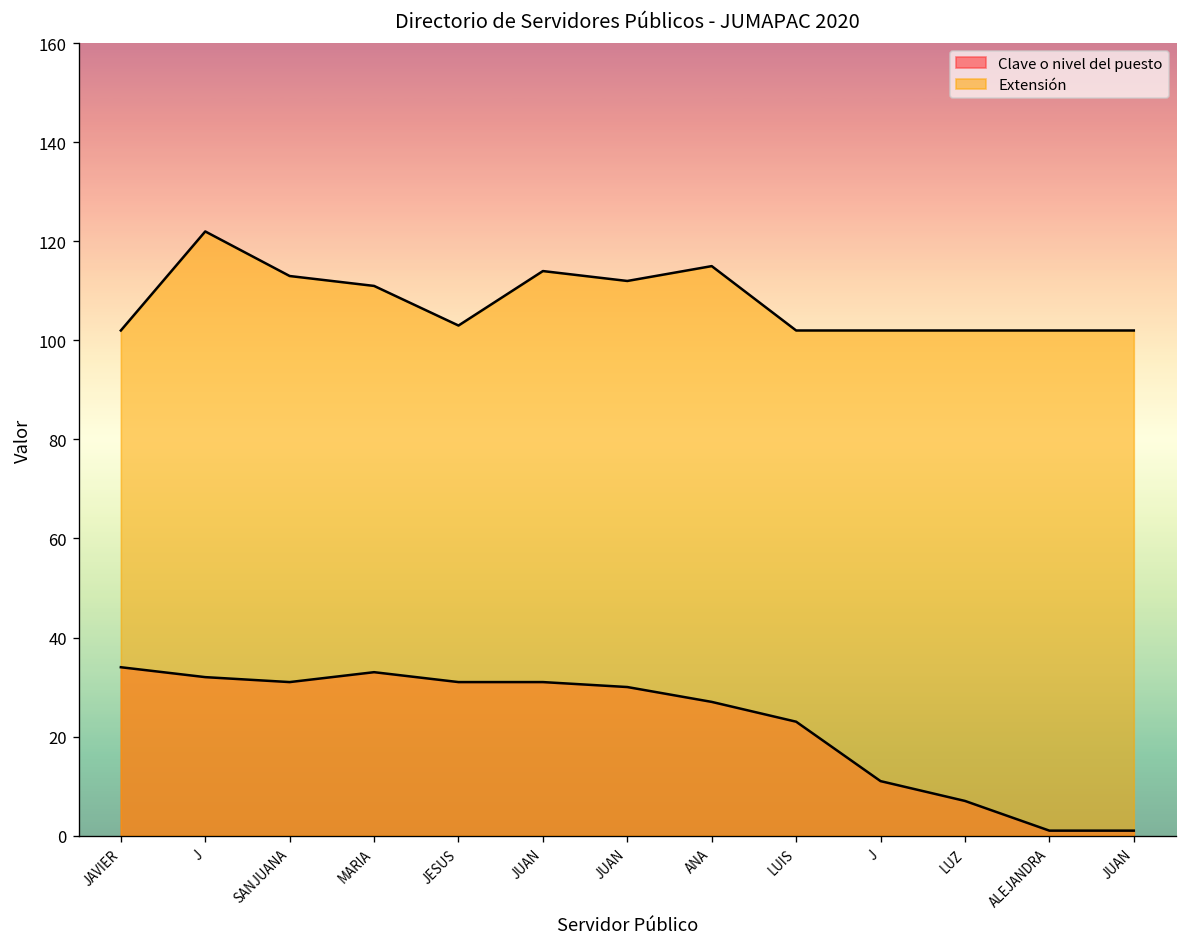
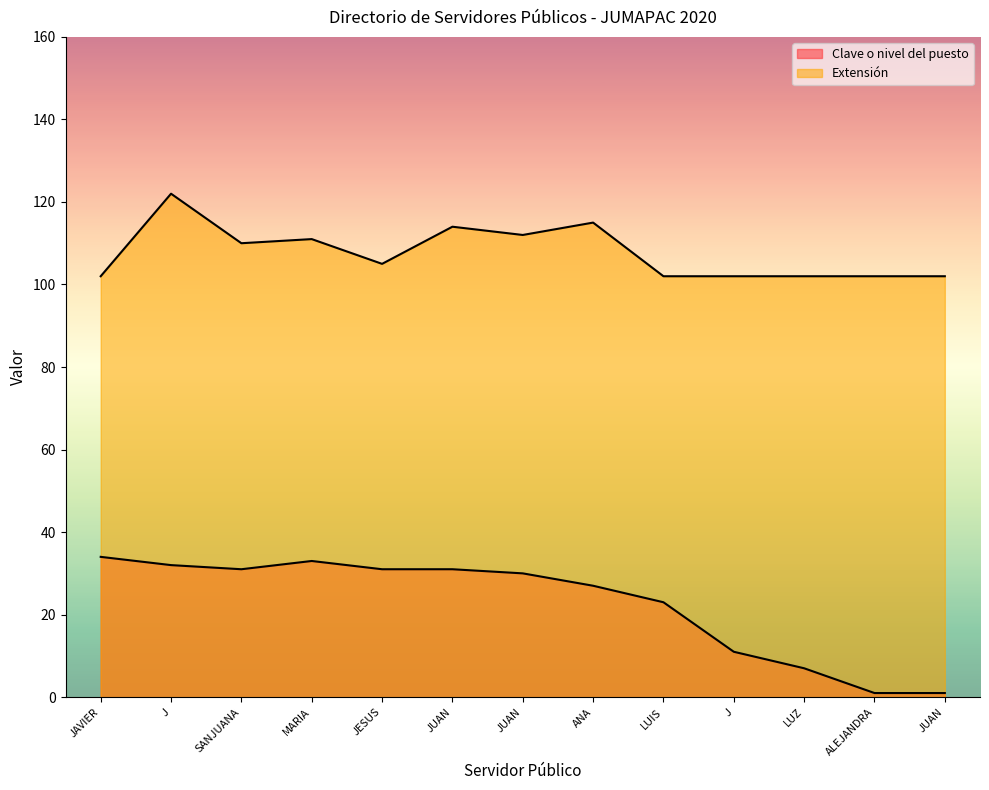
  {
    "Clave o nivel del puesto": {
      "JAVIER": 34,
      "SANJUANA": 31,
      "MARIA": 33,
      "JESUS": 31,
      "ANA": 27,
      "LUIS": 23,
      "LUZ": 7,
      "ALEJANDRA": 1
    },
    "Extensión": {
      "JAVIER": 102,
-     "SANJUANA": 113,
+     "SANJUANA": 110,
      "MARIA": 111,
-     "JESUS": 103,
+     "JESUS": 105,
      "ANA": 115,
      "LUIS": 102,
      "LUZ": 102,
      "ALEJANDRA": 102
    }
  }
